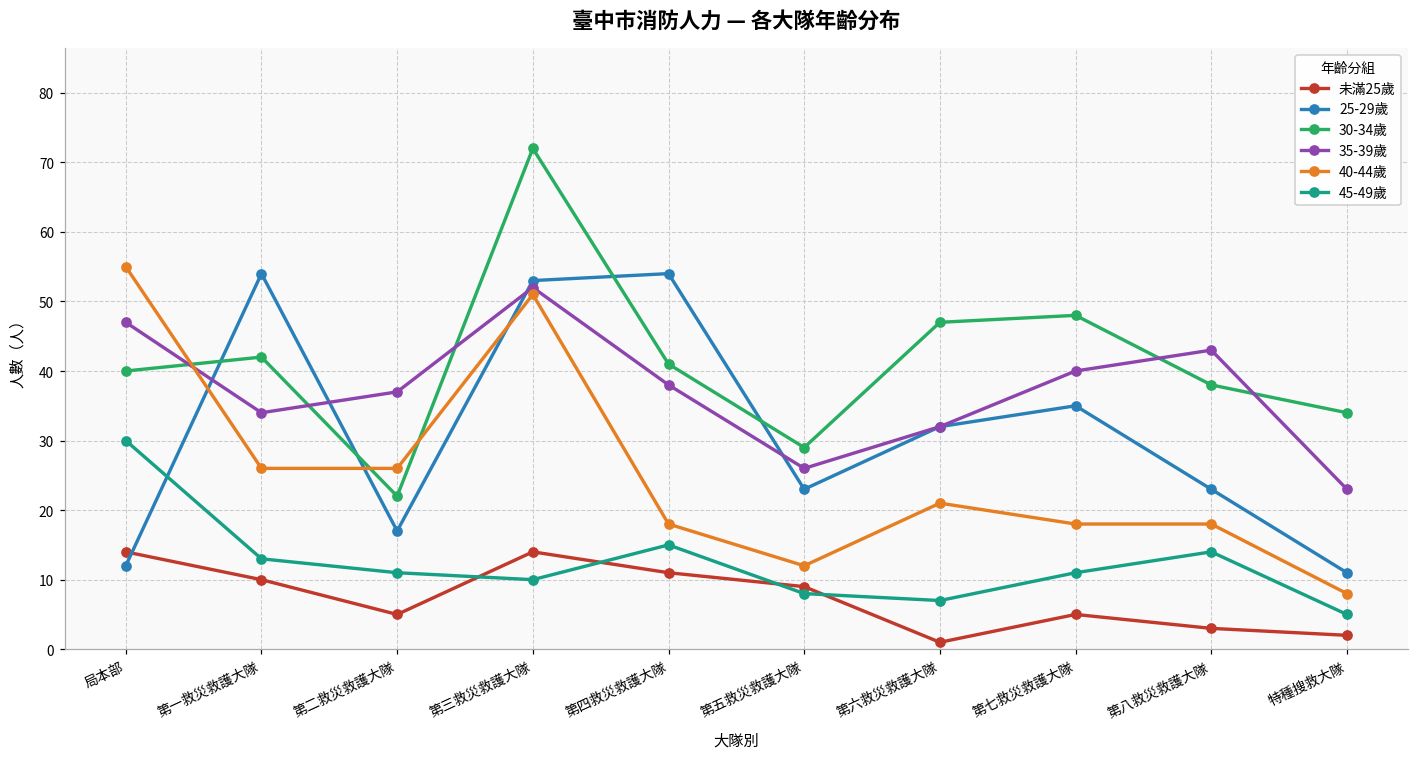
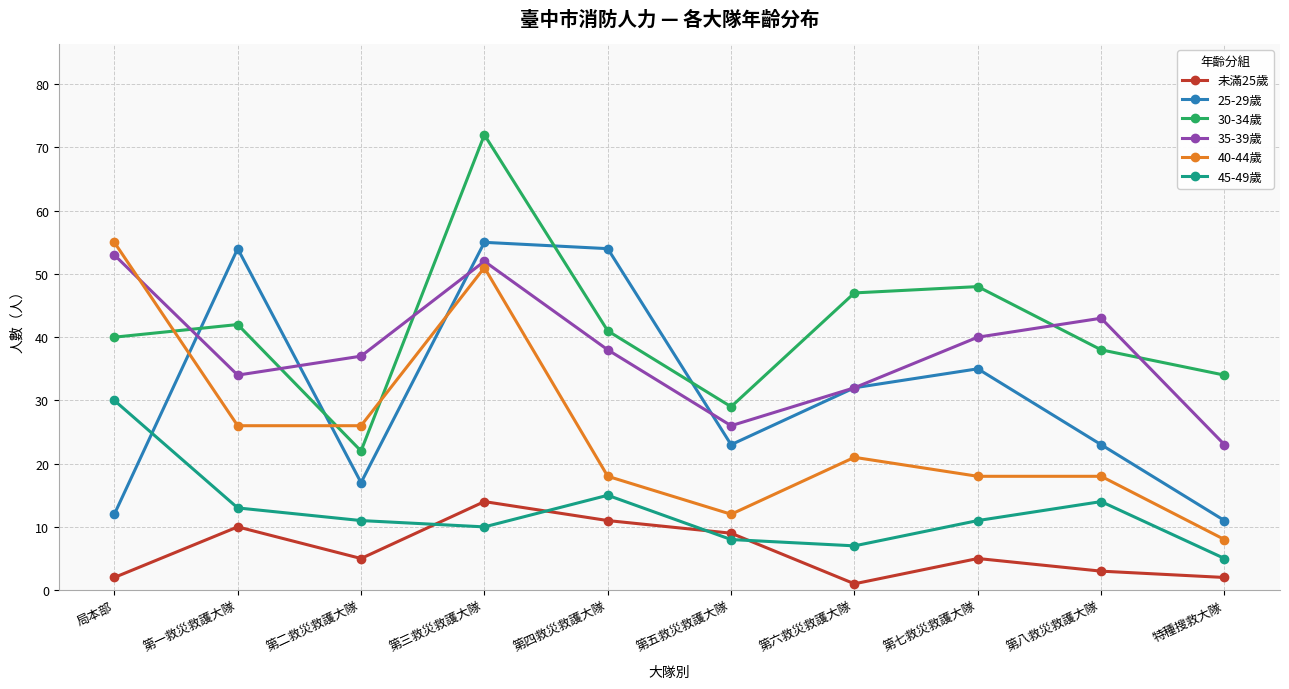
  {
    "未滿25歲": {
-     "局本部": 14,
+     "局本部": 2,
      "第一救災救護大隊": 10,
      "第二救災救護大隊": 5,
      "第三救災救護大隊": 14,
      "第四救災救護大隊": 11,
      "第五救災救護大隊": 9,
      "第六救災救護大隊": 1,
      "第七救災救護大隊": 5,
      "第八救災救護大隊": 3,
      "特種搜救大隊": 2
    },
    "25-29歲": {
      "局本部": 12,
      "第一救災救護大隊": 54,
      "第二救災救護大隊": 17,
-     "第三救災救護大隊": 53,
+     "第三救災救護大隊": 55,
      "第四救災救護大隊": 54,
      "第五救災救護大隊": 23,
      "第七救災救護大隊": 35,
      "第八救災救護大隊": 23,
      "特種搜救大隊": 11
    },
    "35-39歲": {
-     "局本部": 47,
+     "局本部": 53,
      "第一救災救護大隊": 34,
      "第二救災救護大隊": 37,
      "第三救災救護大隊": 52,
      "第四救災救護大隊": 38,
      "第五救災救護大隊": 26,
      "第七救災救護大隊": 40,
      "第八救災救護大隊": 43,
      "特種搜救大隊": 23
    },
    "40-44歲": {
      "局本部": 55,
      "第一救災救護大隊": 26,
      "第二救災救護大隊": 26,
      "第三救災救護大隊": 51,
      "第四救災救護大隊": 18,
      "第五救災救護大隊": 12,
      "第六救災救護大隊": 21,
      "第七救災救護大隊": 18,
      "第八救災救護大隊": 18,
      "特種搜救大隊": 8
    }
  }
